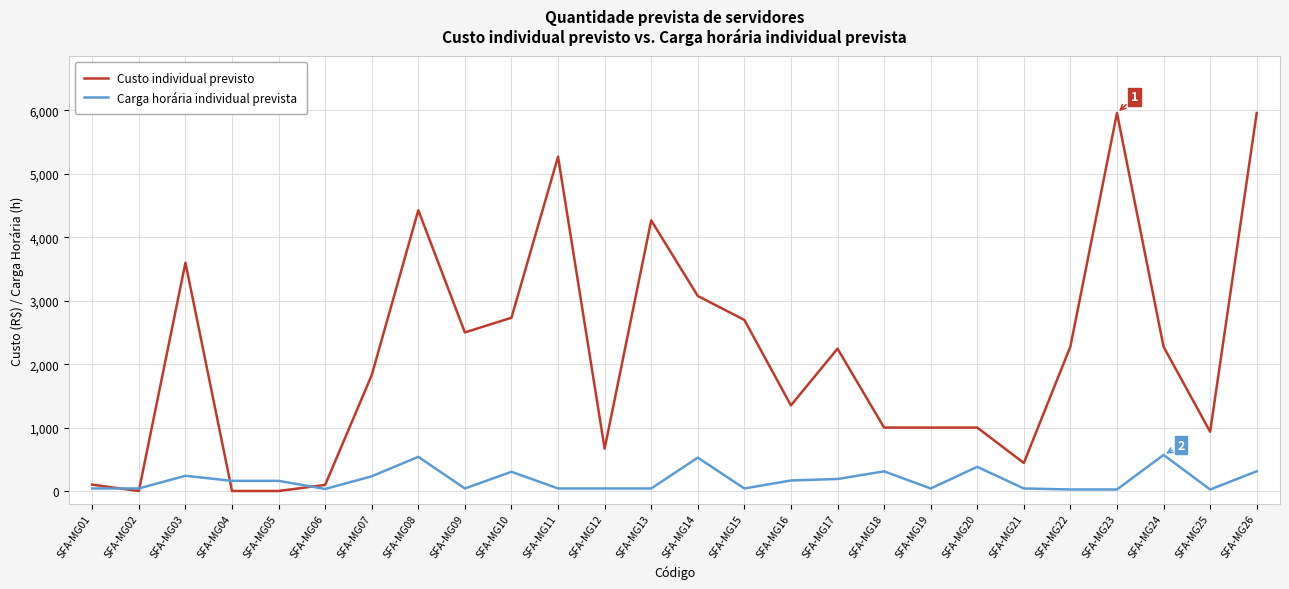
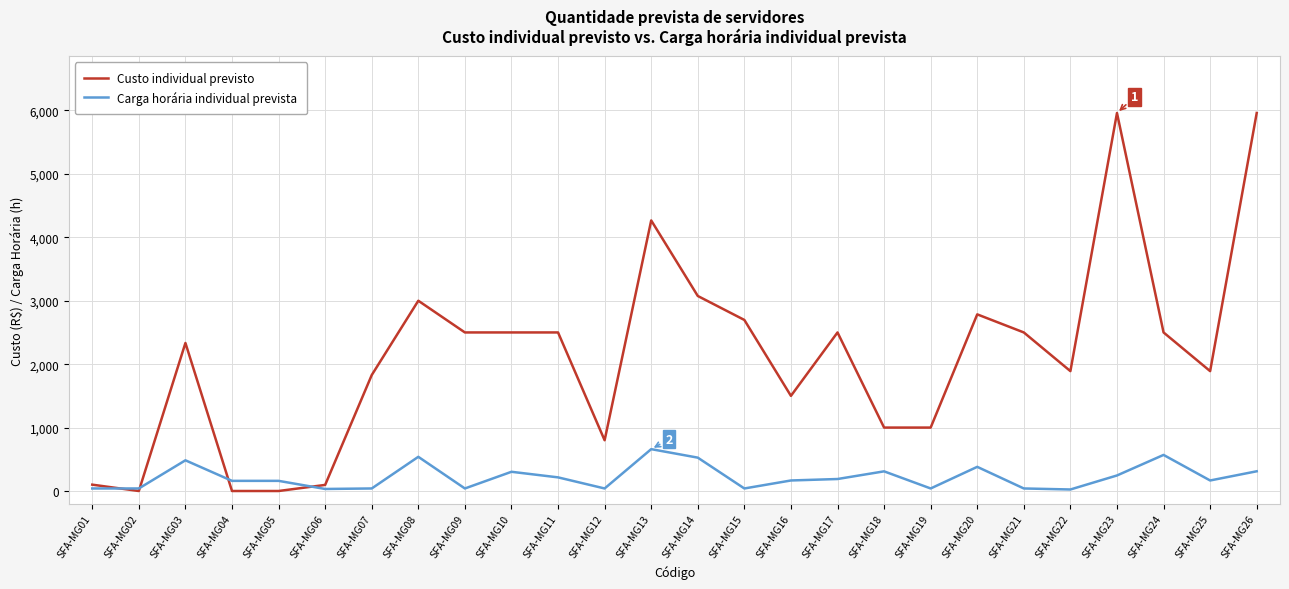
  {
    "Custo individual previsto": {
      "SFA-MG01": "100",
-     "SFA-MG03": "3,600",
+     "SFA-MG03": "2,300",
      "SFA-MG04": "0",
      "SFA-MG05": "0",
      "SFA-MG06": "100",
      "SFA-MG07": "1,800",
-     "SFA-MG08": "4,400",
+     "SFA-MG08": "3,000",
      "SFA-MG09": "2,500",
-     "SFA-MG10": "2,700",
-     "SFA-MG11": "5,300",
-     "SFA-MG12": "700",
+     "SFA-MG10": "2,500",
+     "SFA-MG11": "2,500",
+     "SFA-MG12": "800",
      "SFA-MG13": "4,300",
      "SFA-MG14": "3,100",
      "SFA-MG15": "2,700",
-     "SFA-MG16": "1,400",
-     "SFA-MG17": "2,200",
+     "SFA-MG16": "1,500",
+     "SFA-MG17": "2,500",
      "SFA-MG18": "1,000",
      "SFA-MG19": "1,000",
-     "SFA-MG20": "1,000",
-     "SFA-MG21": "400",
-     "SFA-MG22": "2,300",
-     "SFA-MG24": "2,300",
-     "SFA-MG25": "900",
+     "SFA-MG20": "2,800",
+     "SFA-MG21": "2,500",
+     "SFA-MG22": "1,900",
+     "SFA-MG24": "2,500",
+     "SFA-MG25": "1,900",
      "SFA-MG26": "6,000"
    },
    "Carga horária individual prevista": {
      "SFA-MG01": "0",
-     "SFA-MG03": "200",
+     "SFA-MG03": "500",
      "SFA-MG04": "200",
      "SFA-MG05": "200",
      "SFA-MG06": "0",
-     "SFA-MG07": "200",
+     "SFA-MG07": "0",
      "SFA-MG08": "500",
      "SFA-MG09": "0",
      "SFA-MG10": "300",
-     "SFA-MG11": "0",
+     "SFA-MG11": "200",
      "SFA-MG12": "0",
-     "SFA-MG13": "0",
+     "SFA-MG13": "700",
      "SFA-MG14": "500",
      "SFA-MG15": "0",
      "SFA-MG16": "200",
      "SFA-MG17": "200",
      "SFA-MG18": "300",
      "SFA-MG19": "0",
      "SFA-MG20": "400",
      "SFA-MG21": "0",
      "SFA-MG22": "0",
-     "SFA-MG23": "0",
+     "SFA-MG23": "200",
      "SFA-MG24": "600",
-     "SFA-MG25": "0",
+     "SFA-MG25": "200",
      "SFA-MG26": "300"
    }
  }
